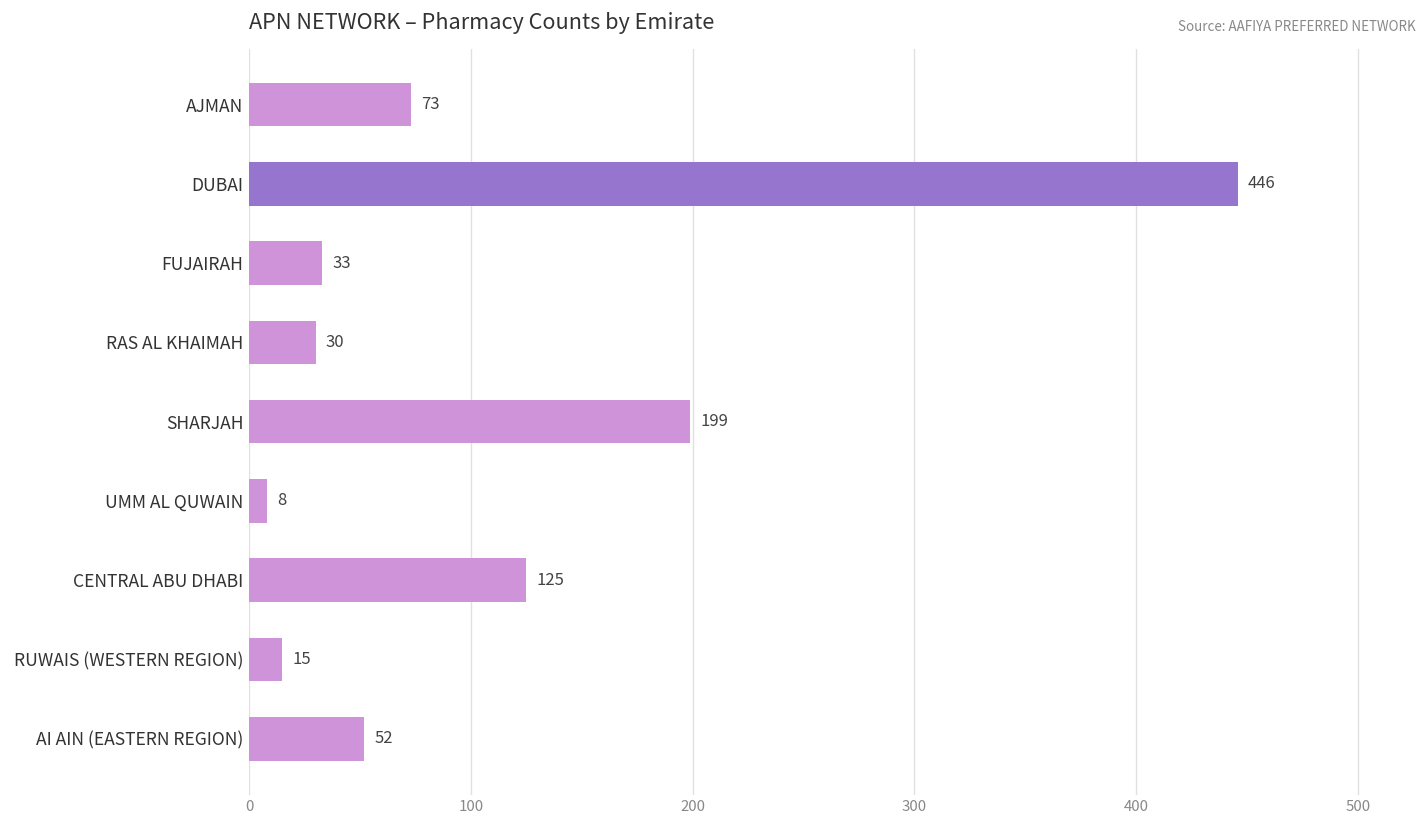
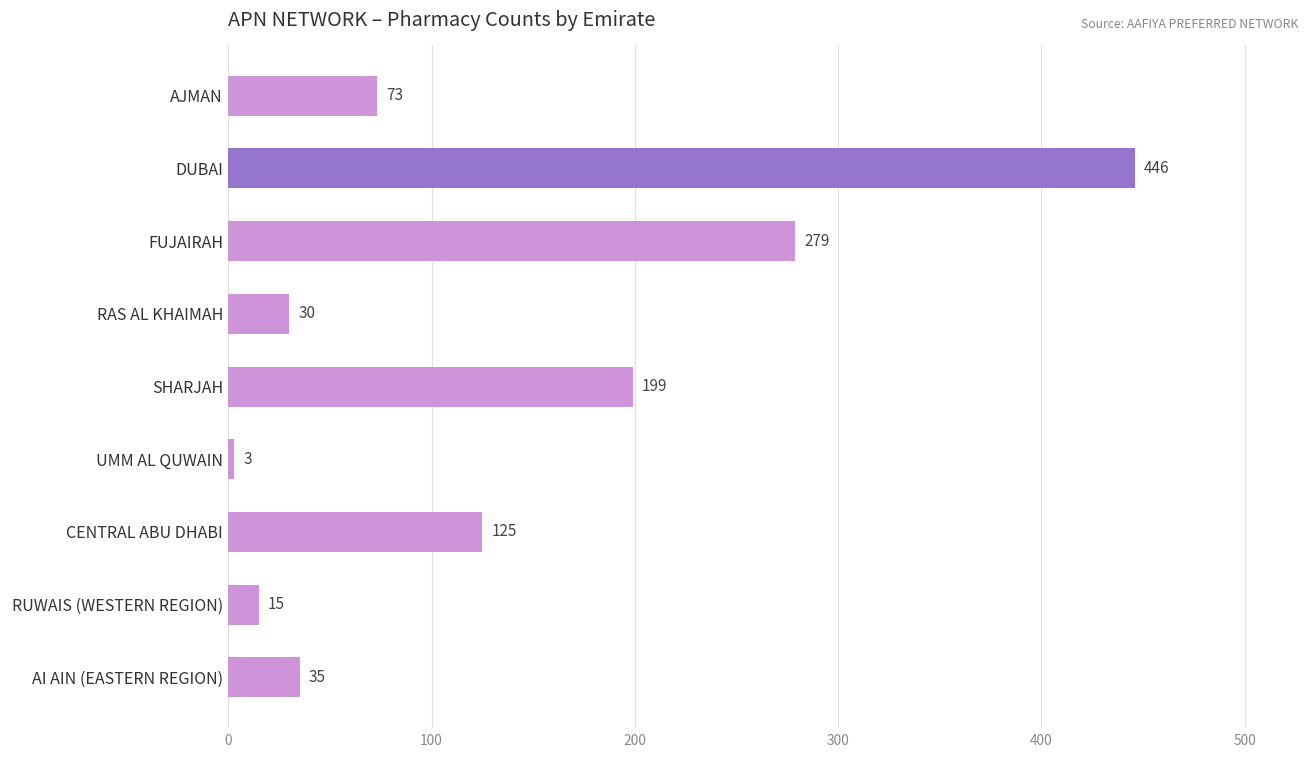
  {
    "AJMAN": 73,
    "DUBAI": 446,
-   "FUJAIRAH": 33,
+   "FUJAIRAH": 279,
    "RAS AL KHAIMAH": 30,
    "SHARJAH": 199,
-   "UMM AL QUWAIN": 8,
+   "UMM AL QUWAIN": 3,
    "CENTRAL ABU DHABI": 125,
    "RUWAIS (WESTERN REGION)": 15,
-   "AI AIN (EASTERN REGION)": 52
+   "AI AIN (EASTERN REGION)": 35
  }
